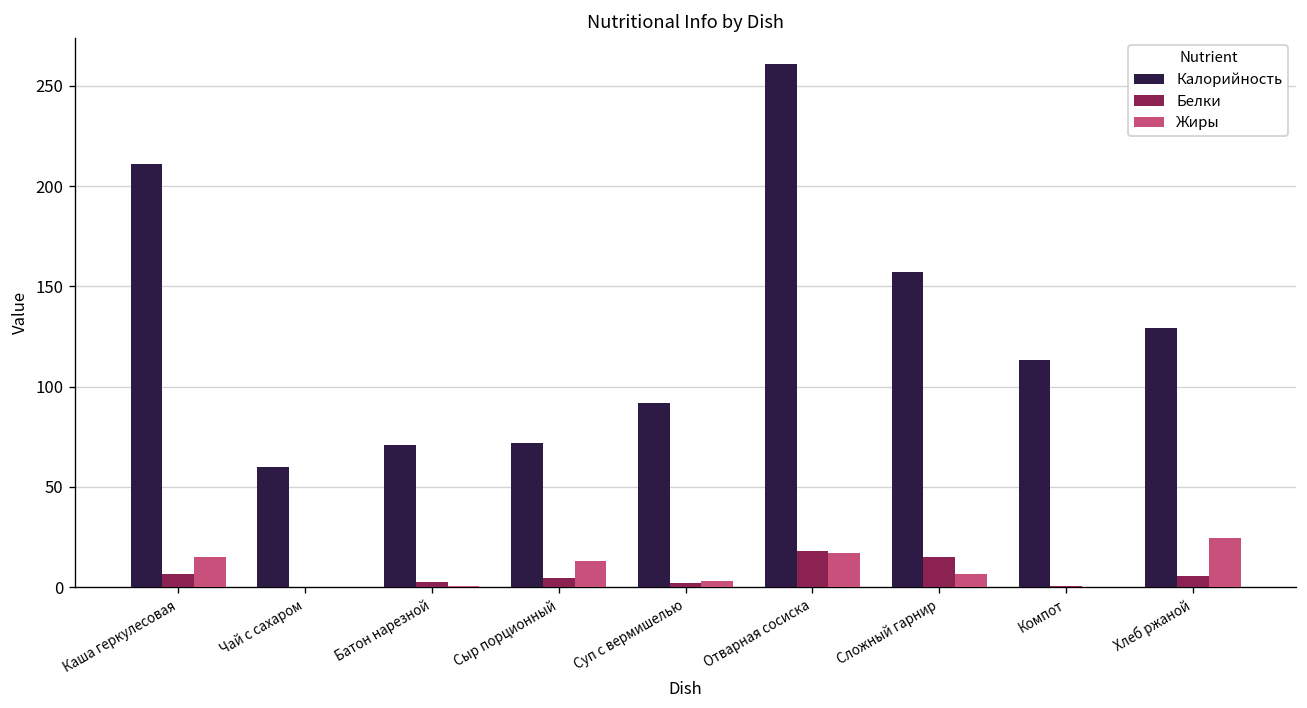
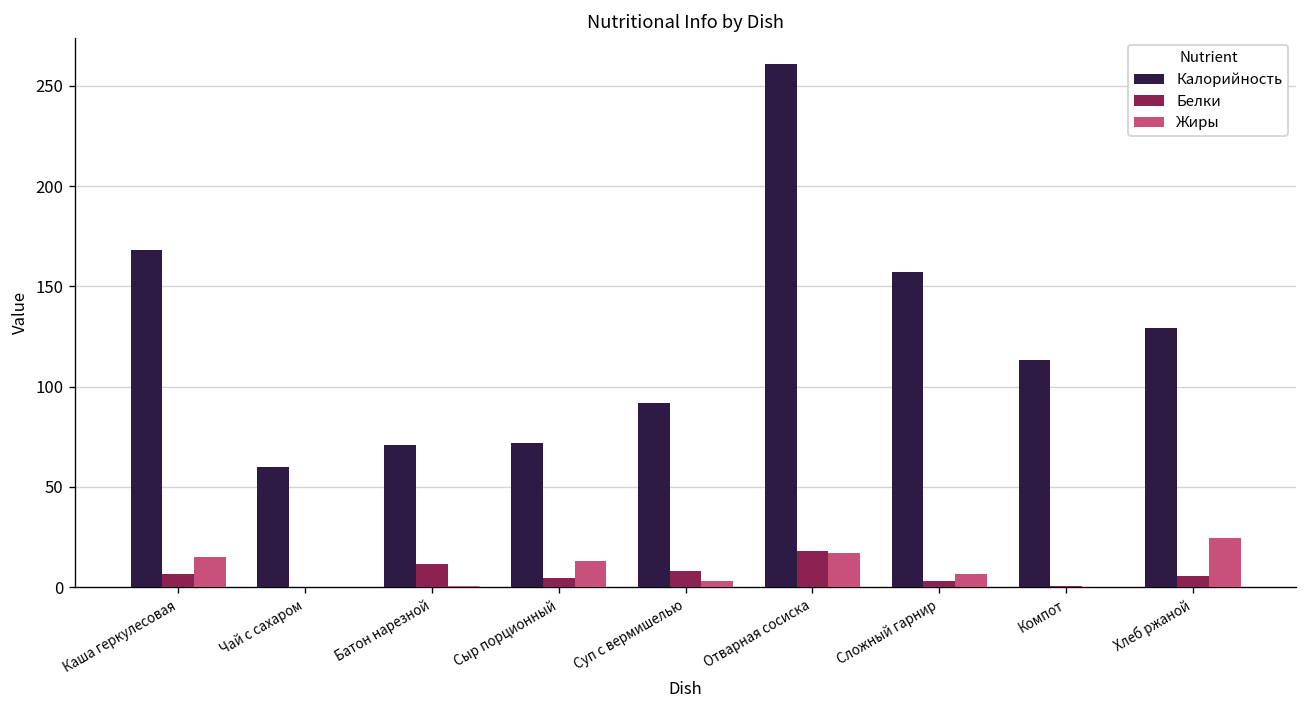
  {
    "Калорийность": {
-     "Каша геркулесовая": 211,
+     "Каша геркулесовая": 168,
      "Чай с сахаром": 60,
      "Батон нарезной": 71,
      "Сыр порционный": 72,
      "Суп с вермишелью": 92,
      "Отварная сосиска": 261,
      "Сложный гарнир": 157,
      "Компот": 113,
      "Хлеб ржаной": 129
    },
    "Белки": {
      "Каша геркулесовая": 6,
-     "Батон нарезной": 2,
+     "Батон нарезной": 11,
      "Сыр порционный": 5,
-     "Суп с вермишелью": 2,
+     "Суп с вермишелью": 8,
      "Отварная сосиска": 18,
-     "Сложный гарнир": 15,
+     "Сложный гарнир": 3,
      "Хлеб ржаной": 5
    },
    "Жиры": {
      "Каша геркулесовая": 15,
      "Сыр порционный": 13,
      "Суп с вермишелью": 3,
      "Отварная сосиска": 17,
      "Сложный гарнир": 6,
      "Хлеб ржаной": 25
    }
  }
